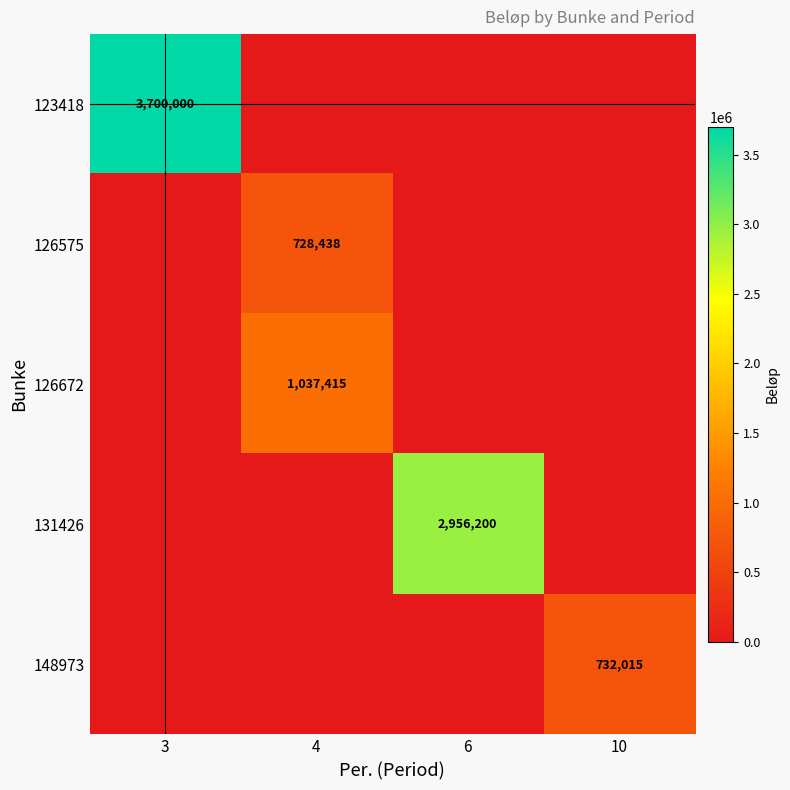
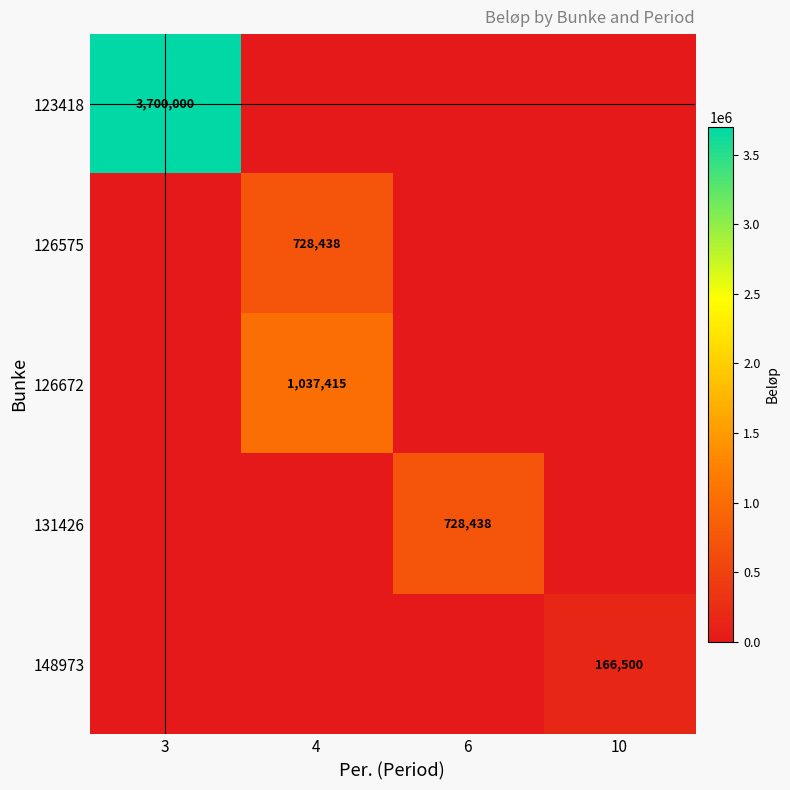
  {
    "123418": {
      "3": "3,700,000"
    },
    "126575": {
      "4": "728,438"
    },
    "126672": {
      "4": "1,037,415"
    },
    "131426": {
-     "6": "2,956,200"
+     "6": "728,438"
    },
    "148973": {
-     "10": "732,015"
+     "10": "166,500"
    }
  }
